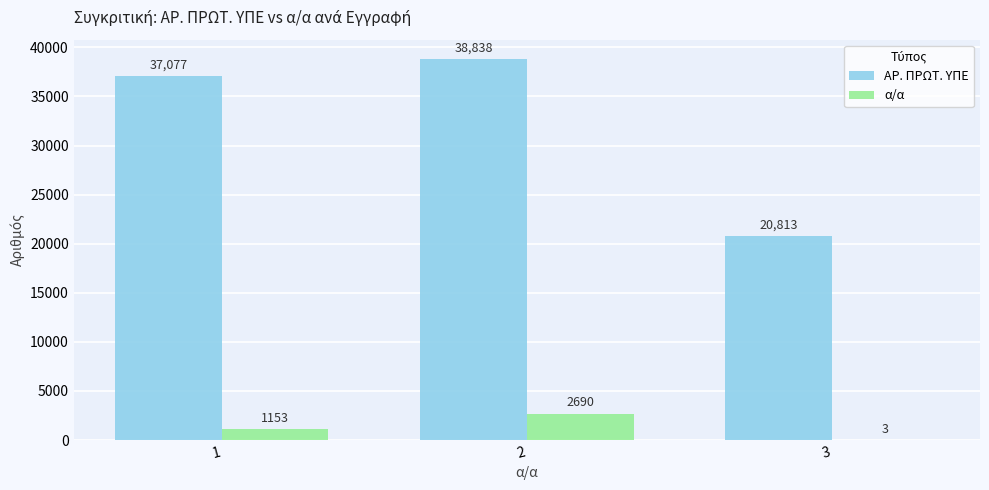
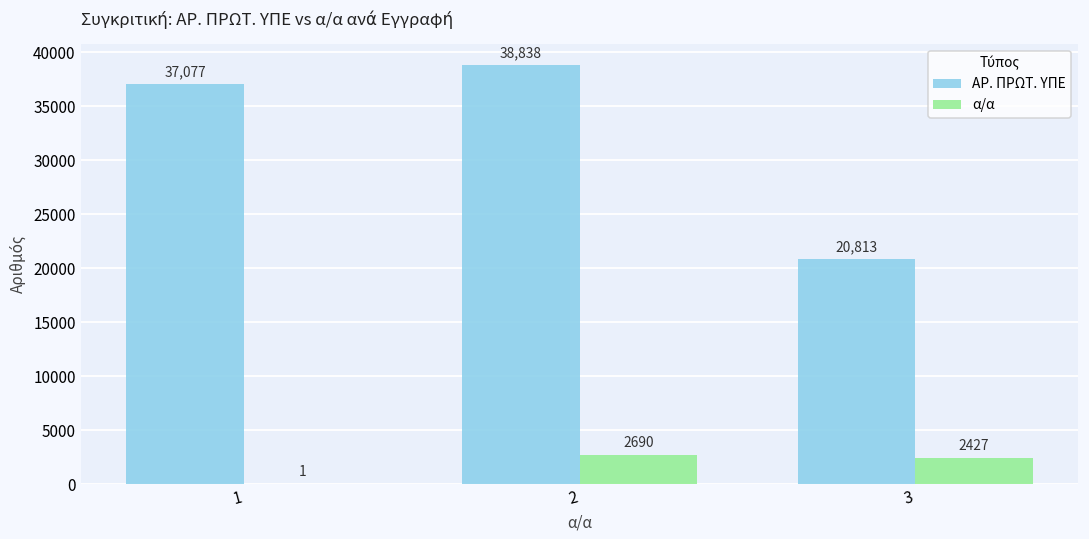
  {
    "ΑΡ. ΠΡΩΤ. ΥΠΕ": {
      "1": "37,077",
      "2": "38,838",
      "3": "20,813"
    },
    "α/α": {
-     "1": "1153",
+     "1": "1",
      "2": "2690",
-     "3": "3"
+     "3": "2427"
    }
  }
